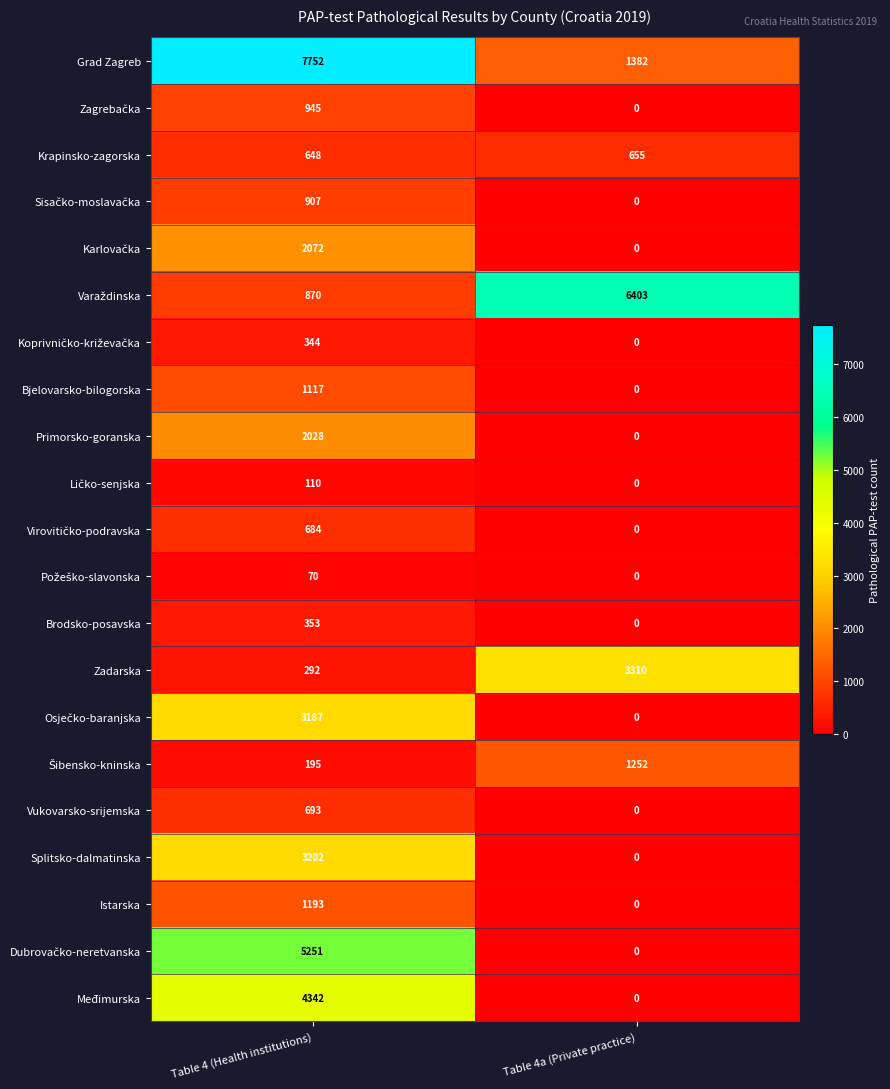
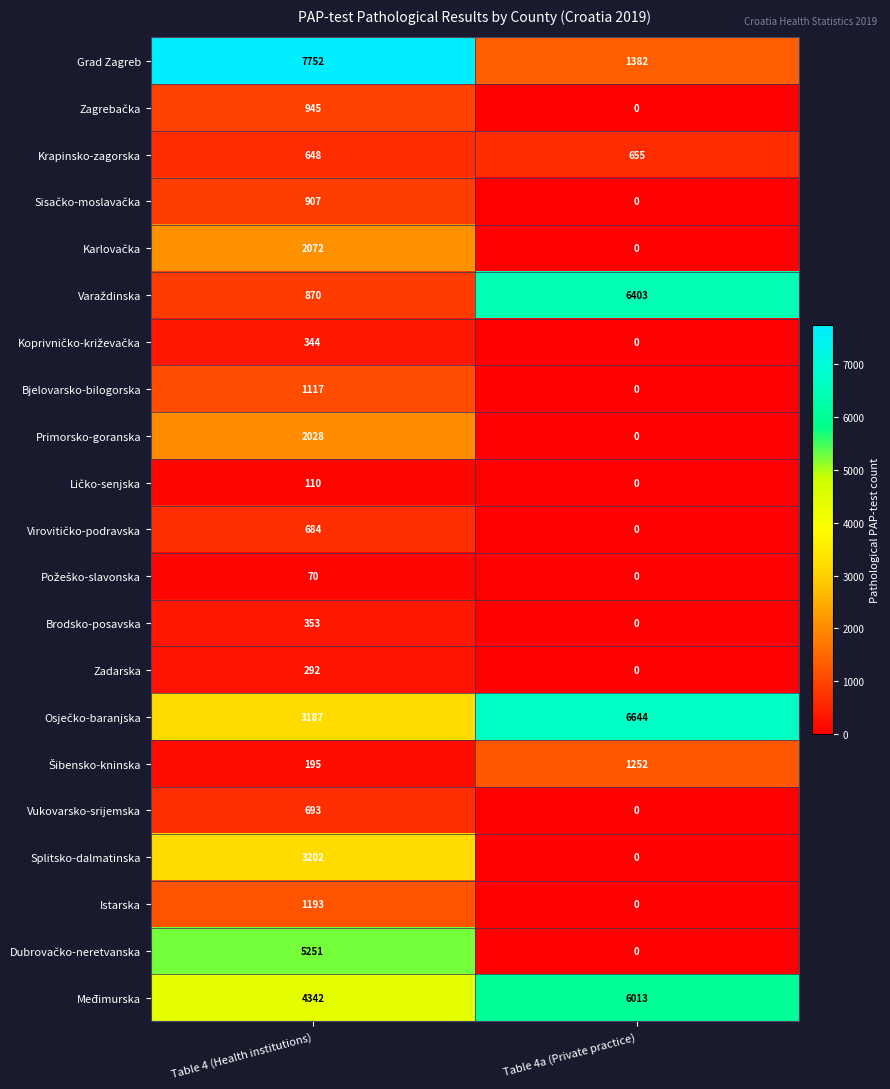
  {
    "Grad Zagreb": {
      "Table 4 (Health institutions)": 7752,
      "Table 4a (Private practice)": 1382
    },
    "Zagrebačka": {
      "Table 4 (Health institutions)": 945,
      "Table 4a (Private practice)": 0
    },
    "Krapinsko-zagorska": {
      "Table 4 (Health institutions)": 648,
      "Table 4a (Private practice)": 655
    },
    "Sisačko-moslavačka": {
      "Table 4 (Health institutions)": 907,
      "Table 4a (Private practice)": 0
    },
    "Karlovačka": {
      "Table 4 (Health institutions)": 2072,
      "Table 4a (Private practice)": 0
    },
    "Varaždinska": {
      "Table 4 (Health institutions)": 870,
      "Table 4a (Private practice)": 6403
    },
    "Koprivničko-križevačka": {
      "Table 4 (Health institutions)": 344,
      "Table 4a (Private practice)": 0
    },
    "Bjelovarsko-bilogorska": {
      "Table 4 (Health institutions)": 1117,
      "Table 4a (Private practice)": 0
    },
    "Primorsko-goranska": {
      "Table 4 (Health institutions)": 2028,
      "Table 4a (Private practice)": 0
    },
    "Ličko-senjska": {
      "Table 4 (Health institutions)": 110,
      "Table 4a (Private practice)": 0
    },
    "Virovitičko-podravska": {
      "Table 4 (Health institutions)": 684,
      "Table 4a (Private practice)": 0
    },
    "Požeško-slavonska": {
      "Table 4 (Health institutions)": 70,
      "Table 4a (Private practice)": 0
    },
    "Brodsko-posavska": {
      "Table 4 (Health institutions)": 353,
      "Table 4a (Private practice)": 0
    },
    "Zadarska": {
      "Table 4 (Health institutions)": 292,
-     "Table 4a (Private practice)": 3310
+     "Table 4a (Private practice)": 0
    },
    "Osječko-baranjska": {
      "Table 4 (Health institutions)": 3187,
-     "Table 4a (Private practice)": 0
+     "Table 4a (Private practice)": 6644
    },
    "Šibensko-kninska": {
      "Table 4 (Health institutions)": 195,
      "Table 4a (Private practice)": 1252
    },
    "Vukovarsko-srijemska": {
      "Table 4 (Health institutions)": 693,
      "Table 4a (Private practice)": 0
    },
    "Splitsko-dalmatinska": {
      "Table 4 (Health institutions)": 3202,
      "Table 4a (Private practice)": 0
    },
    "Istarska": {
      "Table 4 (Health institutions)": 1193,
      "Table 4a (Private practice)": 0
    },
    "Dubrovačko-neretvanska": {
      "Table 4 (Health institutions)": 5251,
      "Table 4a (Private practice)": 0
    },
    "Međimurska": {
      "Table 4 (Health institutions)": 4342,
-     "Table 4a (Private practice)": 0
+     "Table 4a (Private practice)": 6013
    }
  }
